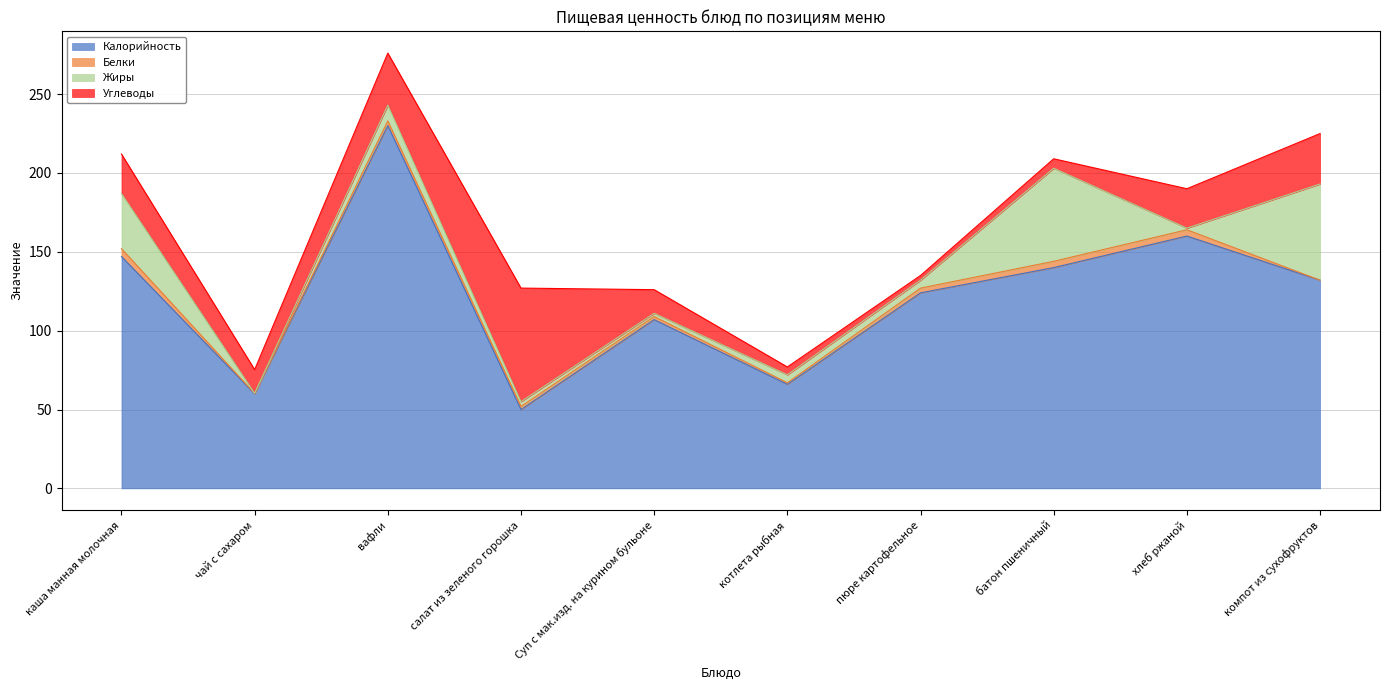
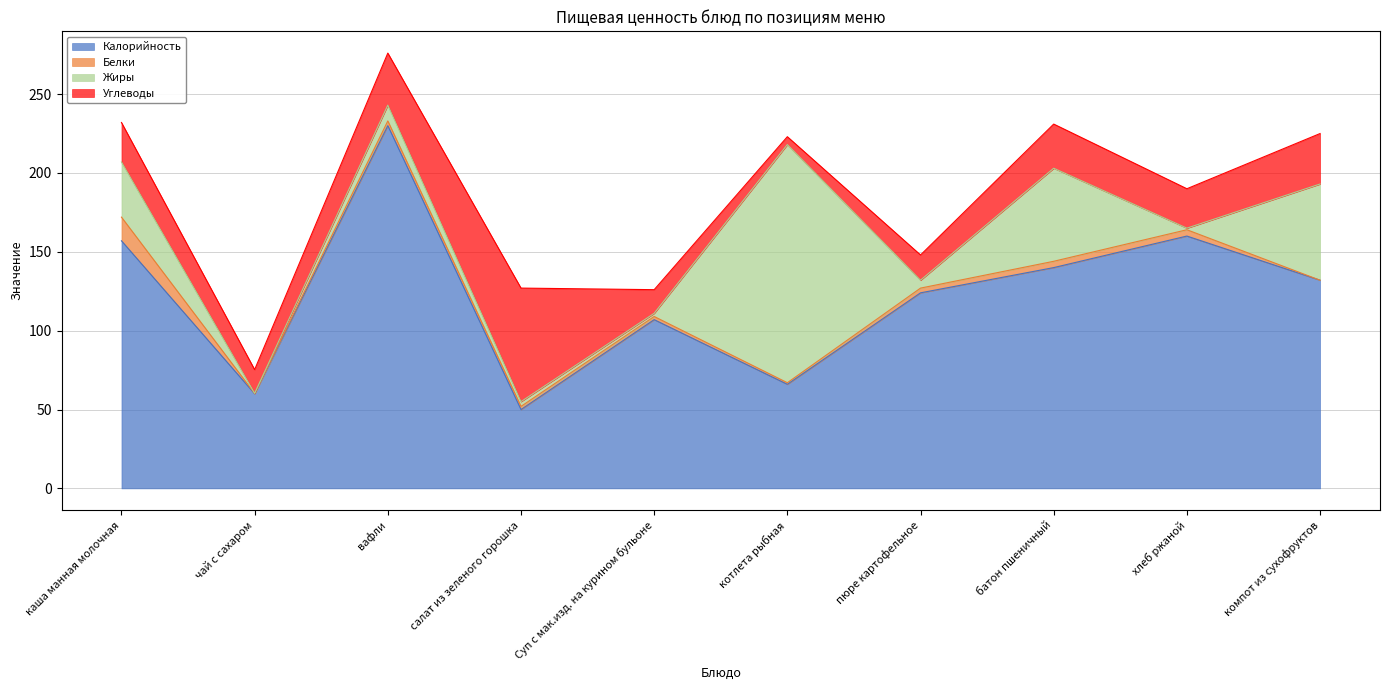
  {
    "Калорийность": {
-     "каша манная молочная": 147,
+     "каша манная молочная": 157,
      "вафли": 230,
      "салат из зеленого горошка": 50,
      "Суп с мак.изд. на курином бульоне": 107,
      "пюре картофельное": 124,
      "батон пшеничный": 140,
      "хлеб ржаной": 160
    },
    "Белки": {
-     "каша манная молочная": 5,
+     "каша манная молочная": 15,
      "вафли": 3,
      "салат из зеленого горошка": 2,
      "Суп с мак.изд. на курином бульоне": 2,
      "пюре картофельное": 3,
      "батон пшеничный": 4
    },
    "Жиры": {
      "каша манная молочная": 35,
      "вафли": 10,
      "салат из зеленого горошка": 3,
      "Суп с мак.изд. на курином бульоне": 2,
-     "котлета рыбная": 5,
+     "котлета рыбная": 151,
      "пюре картофельное": 5,
      "батон пшеничный": 59,
      "компот из сухофруктов": 61
    },
    "Углеводы": {
      "каша манная молочная": 25,
      "чай с сахаром": 15,
      "вафли": 33,
      "салат из зеленого горошка": 72,
      "Суп с мак.изд. на курином бульоне": 15,
      "котлета рыбная": 5,
-     "пюре картофельное": 3,
-     "батон пшеничный": 6,
+     "пюре картофельное": 16,
+     "батон пшеничный": 28,
      "хлеб ржаной": 25,
      "компот из сухофруктов": 32
    }
  }
